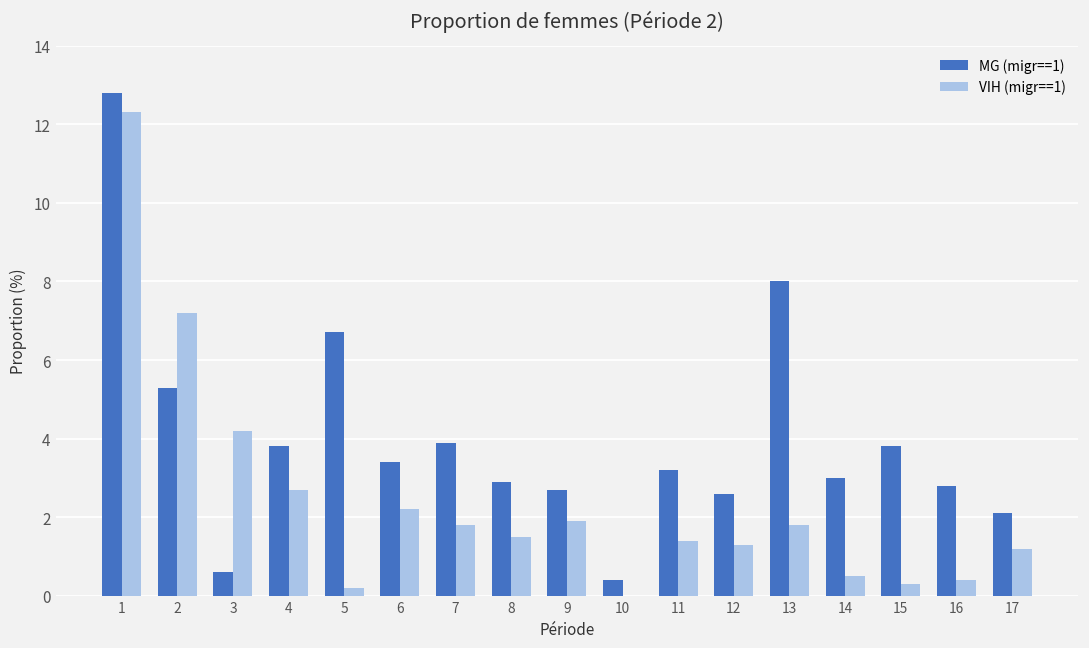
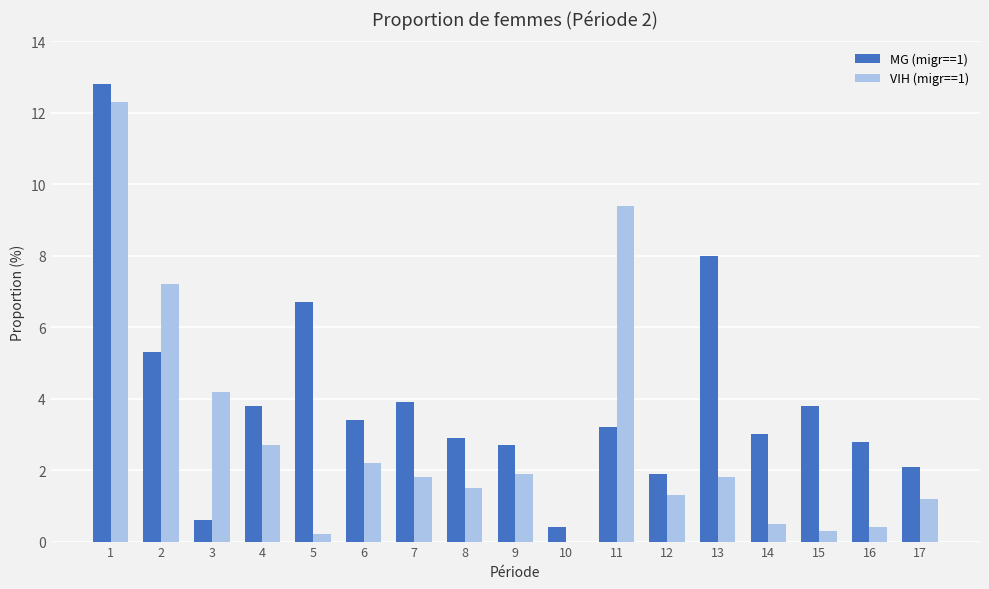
  {
    "MG (migr==1)": {
      "1": 12.8,
      "2": 5.3,
      "3": 0.6,
      "4": 3.8,
      "5": 6.7,
      "6": 3.4,
      "7": 3.9,
      "8": 2.9,
      "9": 2.7,
      "10": 0.4,
      "11": 3.2,
-     "12": 2.6,
+     "12": 1.9,
      "13": 8.0,
      "14": 3.0,
      "15": 3.8,
      "16": 2.8,
      "17": 2.1
    },
    "VIH (migr==1)": {
      "1": 12.3,
      "2": 7.2,
      "3": 4.2,
      "4": 2.7,
      "5": 0.2,
      "6": 2.2,
      "7": 1.8,
      "8": 1.5,
      "9": 1.9,
      "10": 0.0,
-     "11": 1.4,
+     "11": 9.4,
      "12": 1.3,
      "13": 1.8,
      "14": 0.5,
      "15": 0.3,
      "16": 0.4,
      "17": 1.2
    }
  }
